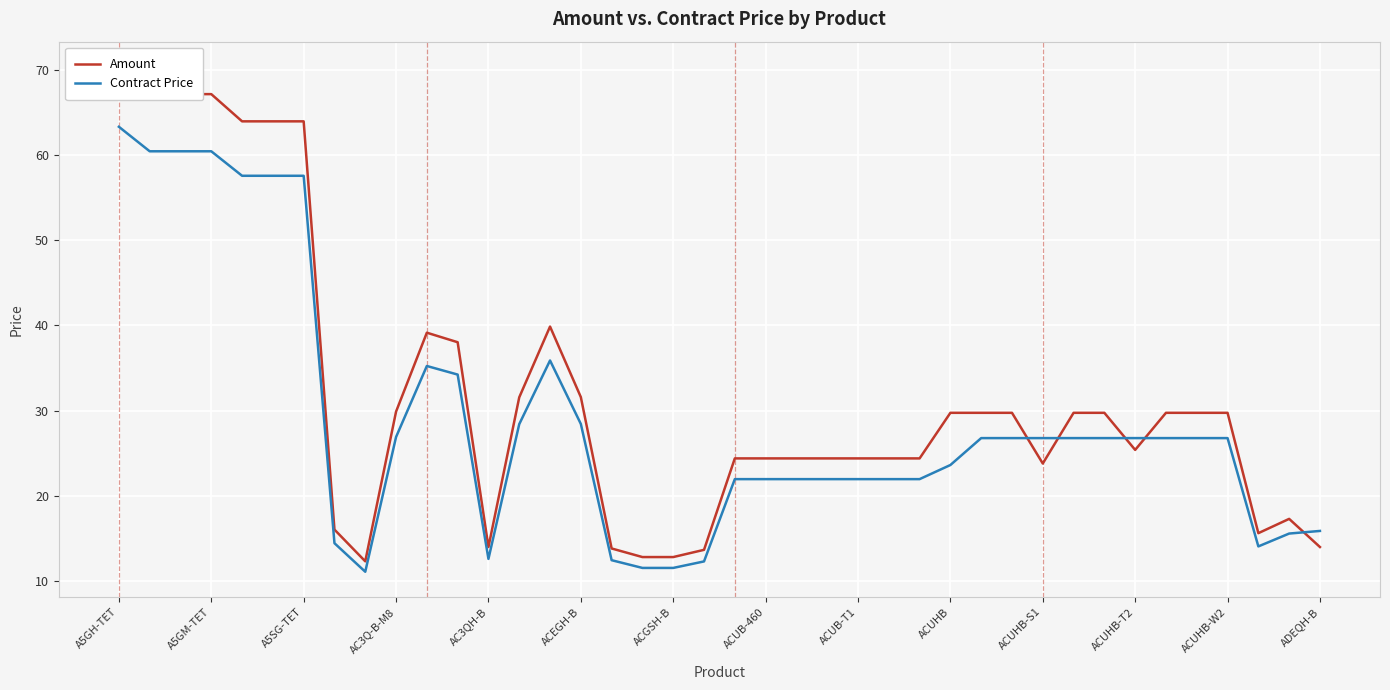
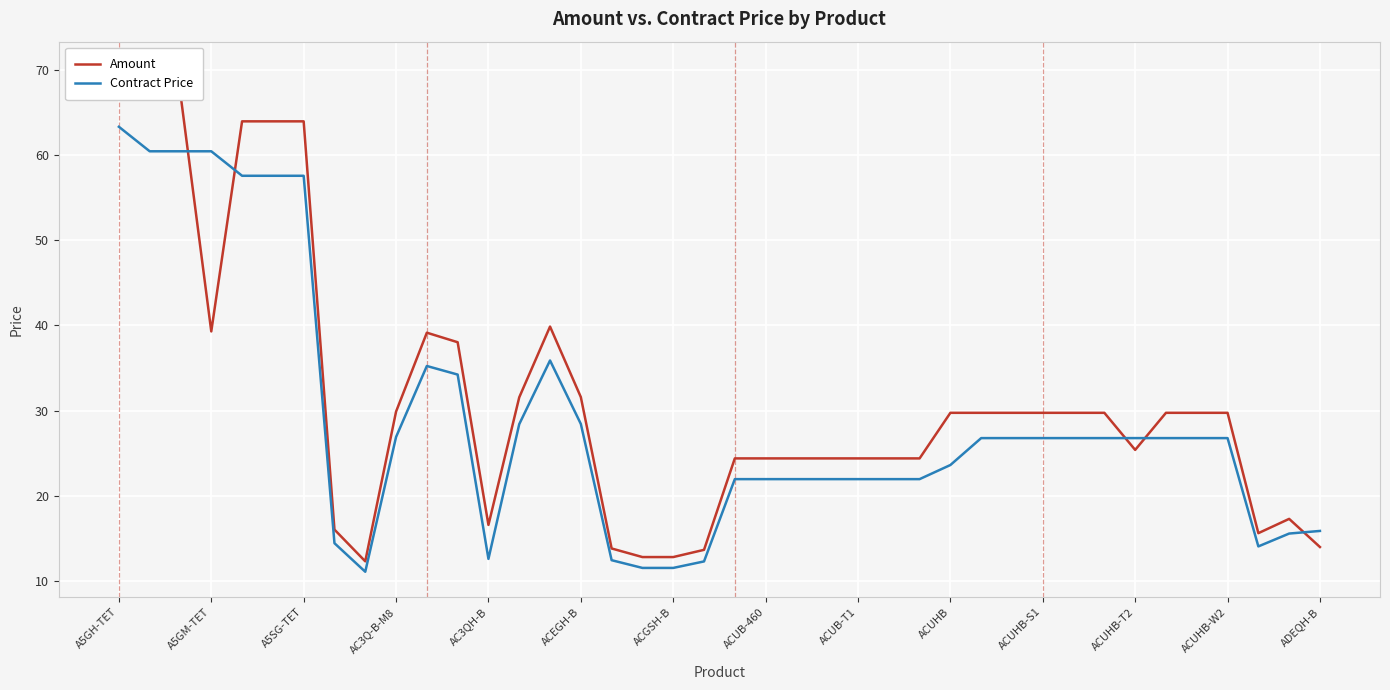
  {
    "Amount": {
-     "A5GM-TET": 67,
+     "A5GM-TET": 39,
      "A5SG-TET": 64,
      "AC3Q-B-M8": 30,
-     "AC3QH-B": 14,
+     "AC3QH-B": 17,
      "ACEGH-B": 32,
      "ACGSH-B": 13,
      "ACUB-460": 24,
      "ACUB-T1": 24,
      "ACUHB": 30,
-     "ACUHB-S1": 24,
+     "ACUHB-S1": 30,
      "ACUHB-T2": 25,
      "ACUHB-W2": 30,
      "ADEQH-B": 14
    },
    "Contract Price": {
      "A5GH-TET": 63,
      "A5GM-TET": 60,
      "A5SG-TET": 58,
      "AC3Q-B-M8": 27,
      "AC3QH-B": 13,
      "ACEGH-B": 28,
      "ACGSH-B": 11,
      "ACUB-460": 22,
      "ACUB-T1": 22,
      "ACUHB": 24,
      "ACUHB-S1": 27,
      "ACUHB-T2": 27,
      "ACUHB-W2": 27,
      "ADEQH-B": 16
    }
  }
